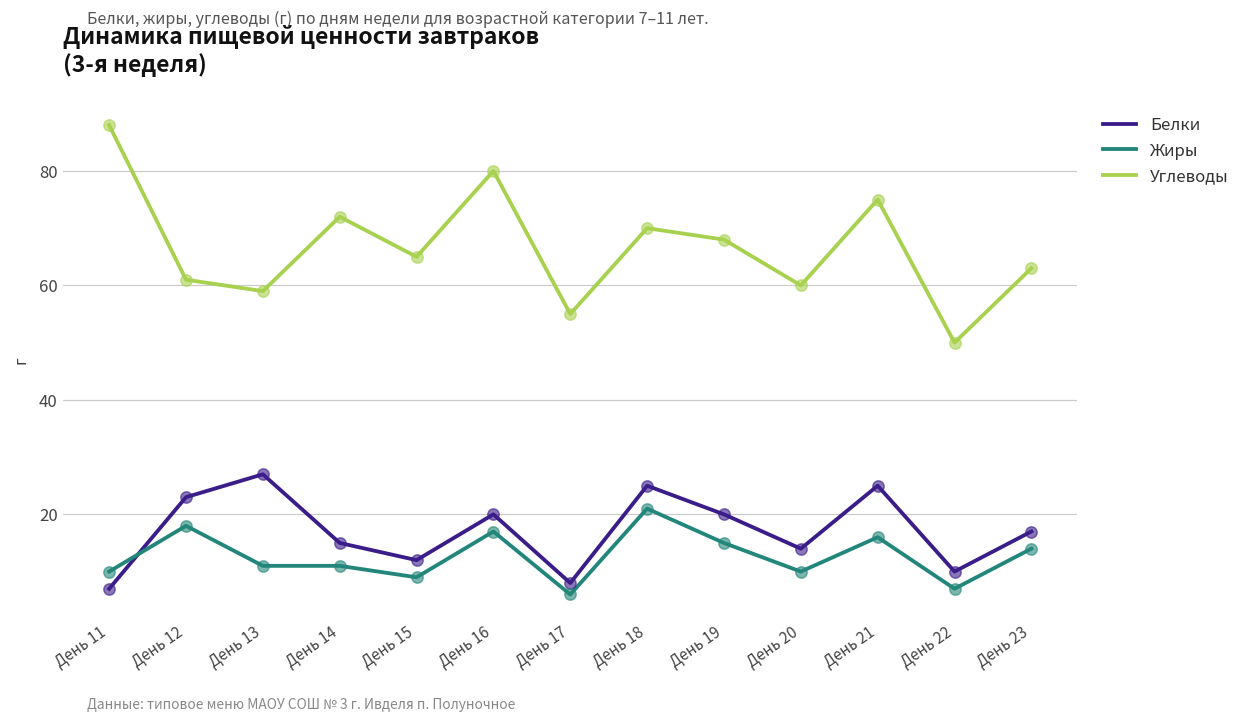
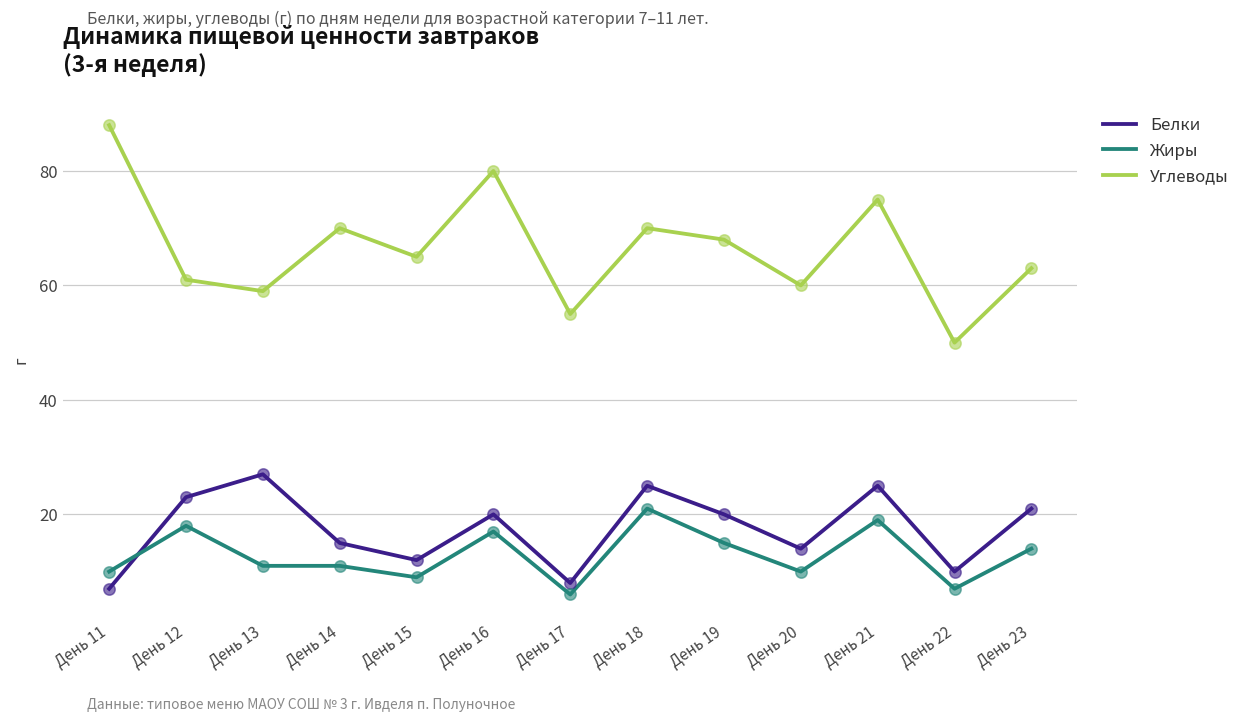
  {
    "Белки": {
      "День 11": 7,
      "День 12": 23,
      "День 13": 27,
      "День 14": 15,
      "День 15": 12,
      "День 16": 20,
      "День 17": 8,
      "День 18": 25,
      "День 19": 20,
      "День 20": 14,
      "День 21": 25,
      "День 22": 10,
-     "День 23": 17
+     "День 23": 21
    },
    "Жиры": {
      "День 11": 10,
      "День 12": 18,
      "День 13": 11,
      "День 14": 11,
      "День 15": 9,
      "День 16": 17,
      "День 17": 6,
      "День 18": 21,
      "День 19": 15,
      "День 20": 10,
-     "День 21": 16,
+     "День 21": 19,
      "День 22": 7,
      "День 23": 14
    },
    "Углеводы": {
      "День 11": 88,
      "День 12": 61,
      "День 13": 59,
-     "День 14": 72,
+     "День 14": 70,
      "День 15": 65,
      "День 16": 80,
      "День 17": 55,
      "День 18": 70,
      "День 19": 68,
      "День 20": 60,
      "День 21": 75,
      "День 22": 50,
      "День 23": 63
    }
  }
